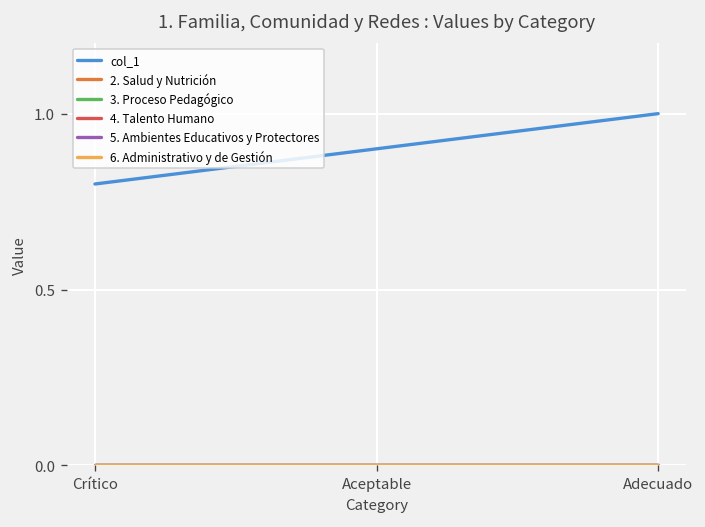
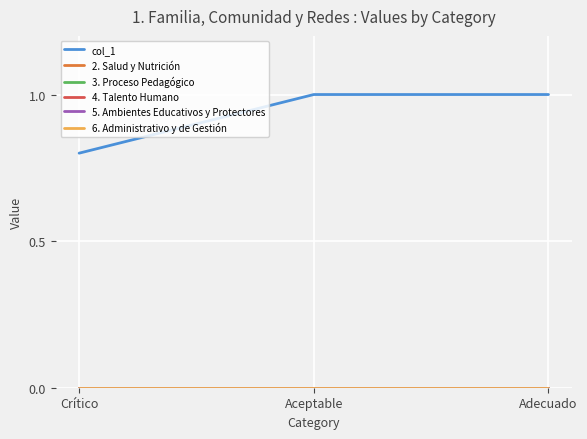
  {
    "col_1": {
      "Crítico": 0.8,
-     "Aceptable": 0.9,
+     "Aceptable": 1.0,
      "Adecuado": 1.0
    },
    "6. Administrativo y de Gestión": {
      "Crítico": 0.0,
      "Aceptable": 0.0,
      "Adecuado": 0.0
    }
  }
